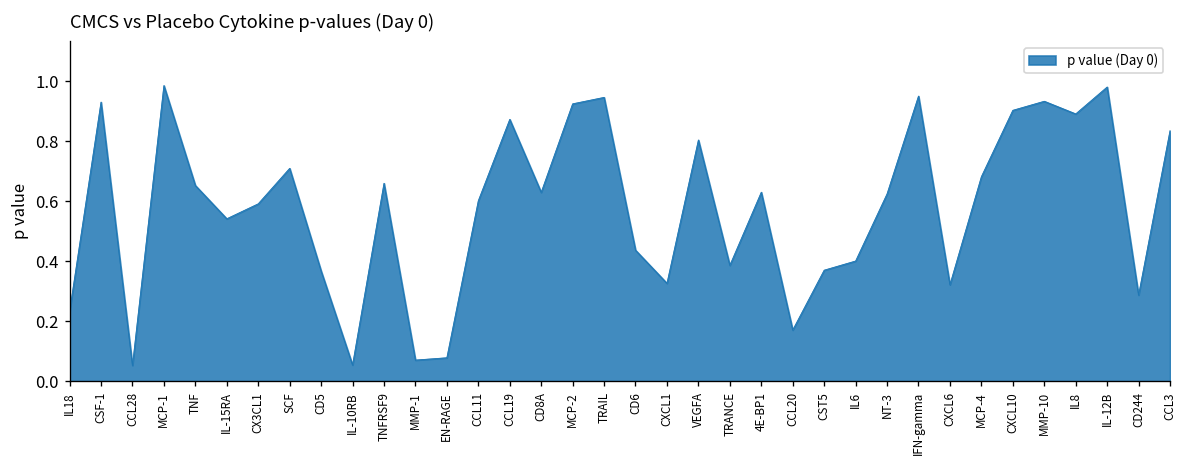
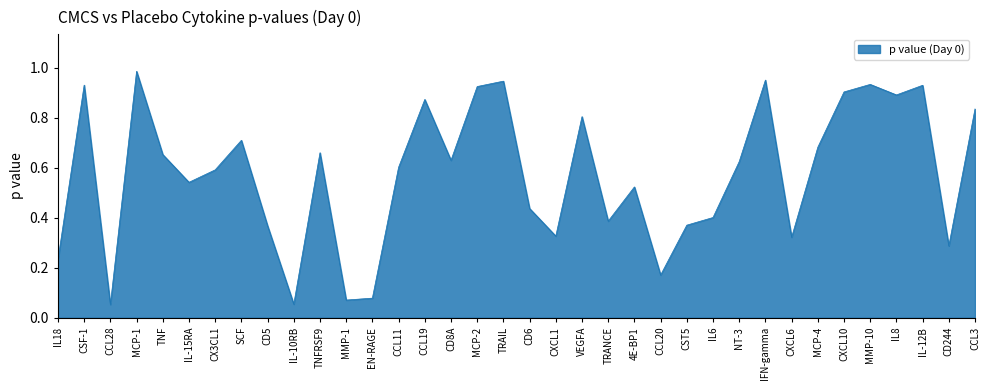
  {
    "IL18": 0.23,
    "CSF-1": 0.93,
    "CCL28": 0.05,
    "MCP-1": 0.99,
    "TNF": 0.65,
    "IL-15RA": 0.54,
    "CX3CL1": 0.59,
    "SCF": 0.71,
    "CD5": 0.37,
    "IL-10RB": 0.05,
    "TNFRSF9": 0.66,
    "MMP-1": 0.07,
    "EN-RAGE": 0.08,
    "CCL11": 0.60,
    "CCL19": 0.87,
    "CD8A": 0.63,
    "MCP-2": 0.93,
    "TRAIL": 0.95,
    "CD6": 0.44,
    "CXCL1": 0.33,
    "VEGFA": 0.80,
    "TRANCE": 0.39,
-   "4E-BP1": 0.63,
+   "4E-BP1": 0.52,
    "CCL20": 0.17,
    "CST5": 0.37,
    "IL6": 0.40,
    "NT-3": 0.62,
    "IFN-gamma": 0.95,
    "CXCL6": 0.32,
    "MCP-4": 0.68,
    "CXCL10": 0.90,
    "MMP-10": 0.93,
    "IL8": 0.89,
-   "IL-12B": 0.98,
+   "IL-12B": 0.93,
    "CD244": 0.29,
    "CCL3": 0.84
  }
